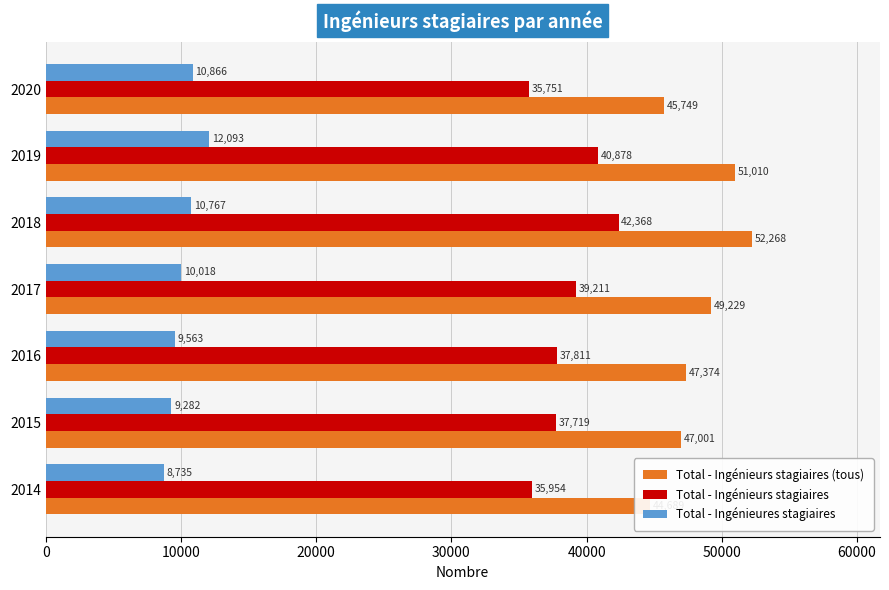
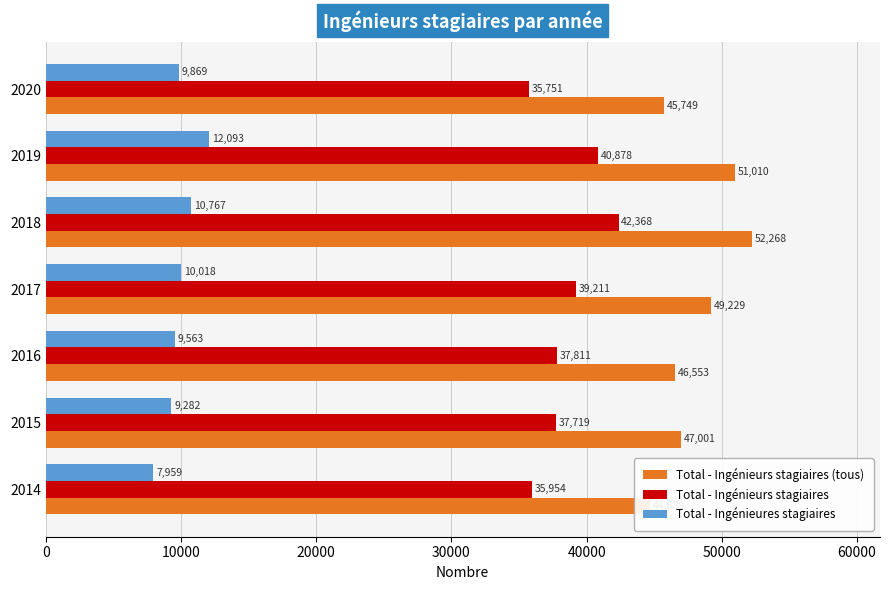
  {
    "Total - Ingénieurs stagiaires (tous)": {
      "2020": "45,749",
      "2019": "51,010",
      "2018": "52,268",
      "2017": "49,229",
-     "2016": "47,374",
+     "2016": "46,553",
      "2015": "47,001"
    },
    "Total - Ingénieurs stagiaires": {
      "2020": "35,751",
      "2019": "40,878",
      "2018": "42,368",
      "2017": "39,211",
      "2016": "37,811",
      "2015": "37,719",
      "2014": "35,954"
    },
    "Total - Ingénieures stagiaires": {
-     "2020": "10,866",
+     "2020": "9,869",
      "2019": "12,093",
      "2018": "10,767",
      "2017": "10,018",
      "2016": "9,563",
      "2015": "9,282",
-     "2014": "8,735"
+     "2014": "7,959"
    }
  }
